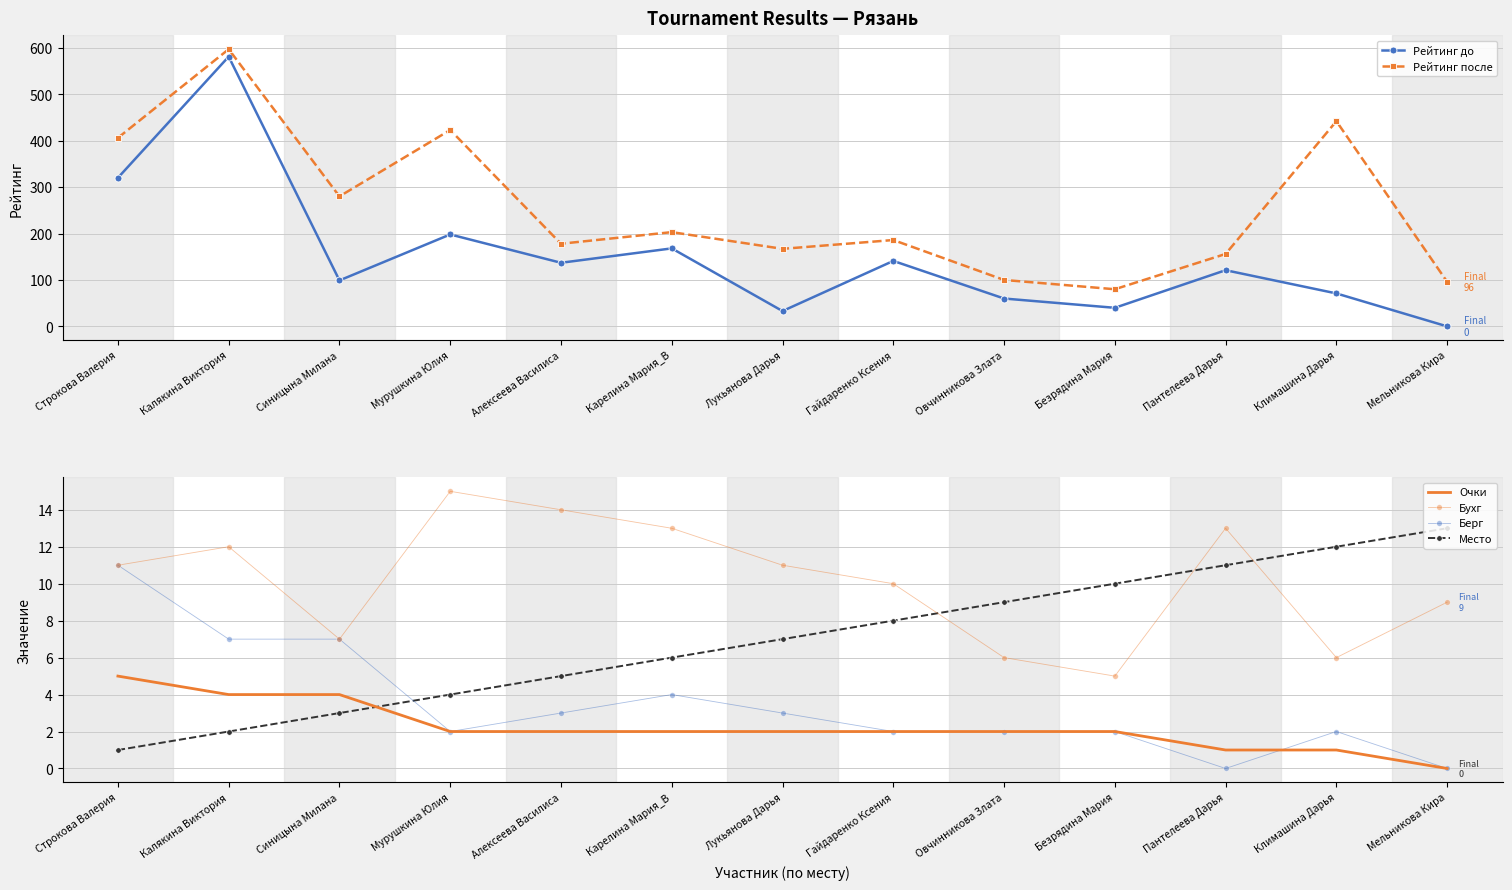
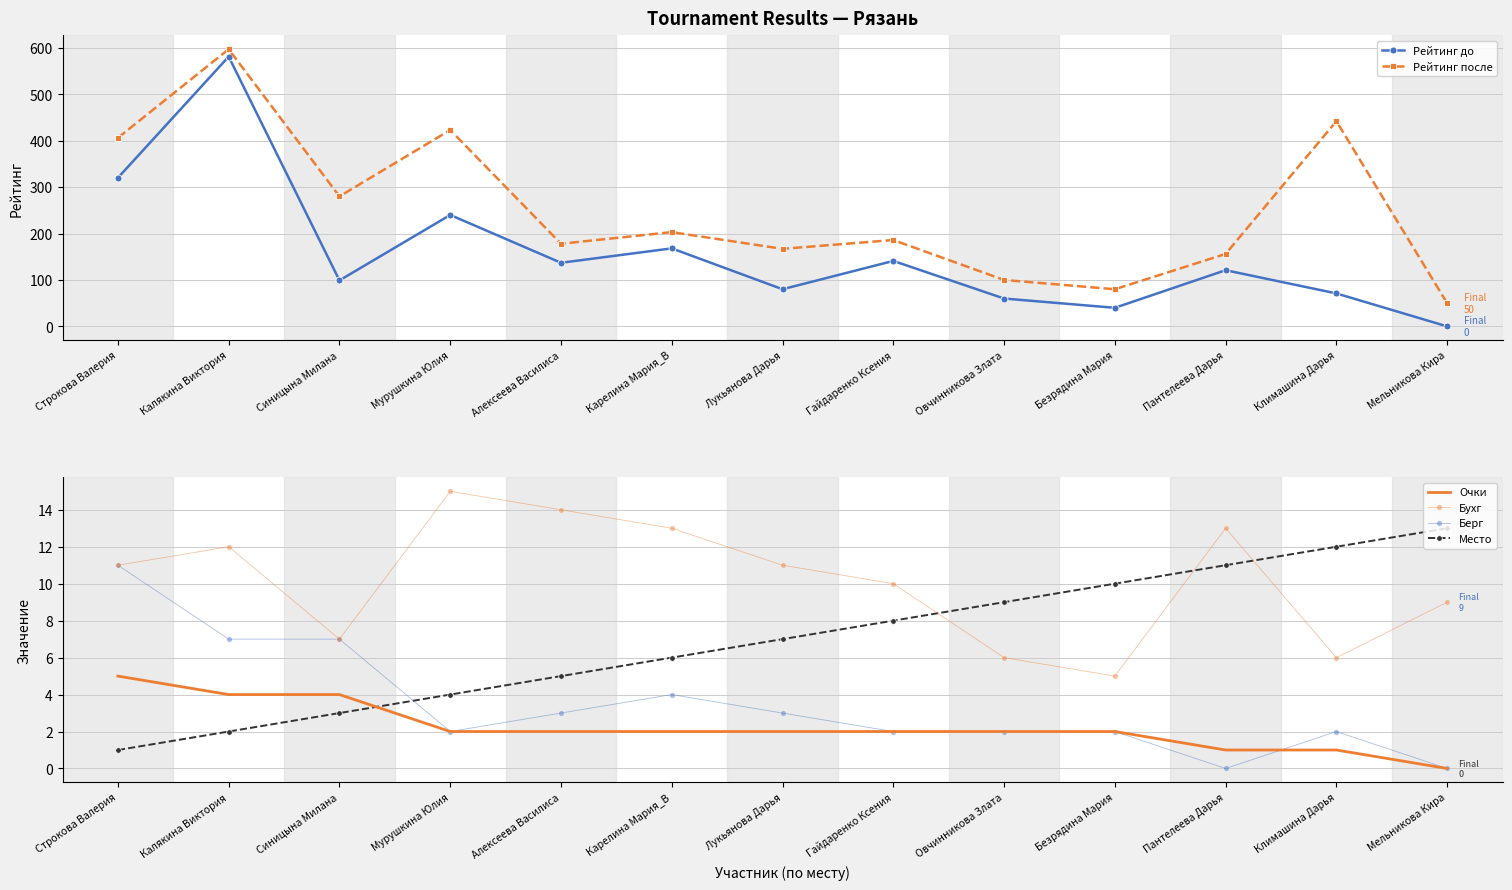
  {
    "Tournament Results — Рязань": {
      "Рейтинг до": {
        "Строкова Валерия": 320,
        "Калякина Виктория": 580,
        "Синицына Милана": 100,
-       "Мурушкина Юлия": 200,
+       "Мурушкина Юлия": 240,
        "Алексеева Василиса": 140,
        "Карелина Мария_В": 170,
-       "Лукьянова Дарья": 30,
+       "Лукьянова Дарья": 80,
        "Гайдаренко Ксения": 140,
        "Овчинникова Злата": 60,
        "Безрядина Мария": 40,
        "Пантелеева Дарья": 120,
        "Климашина Дарья": 70
      },
      "Рейтинг после": {
-       "Мельникова Кира": 96
+       "Мельникова Кира": 50
      }
    }
  }
